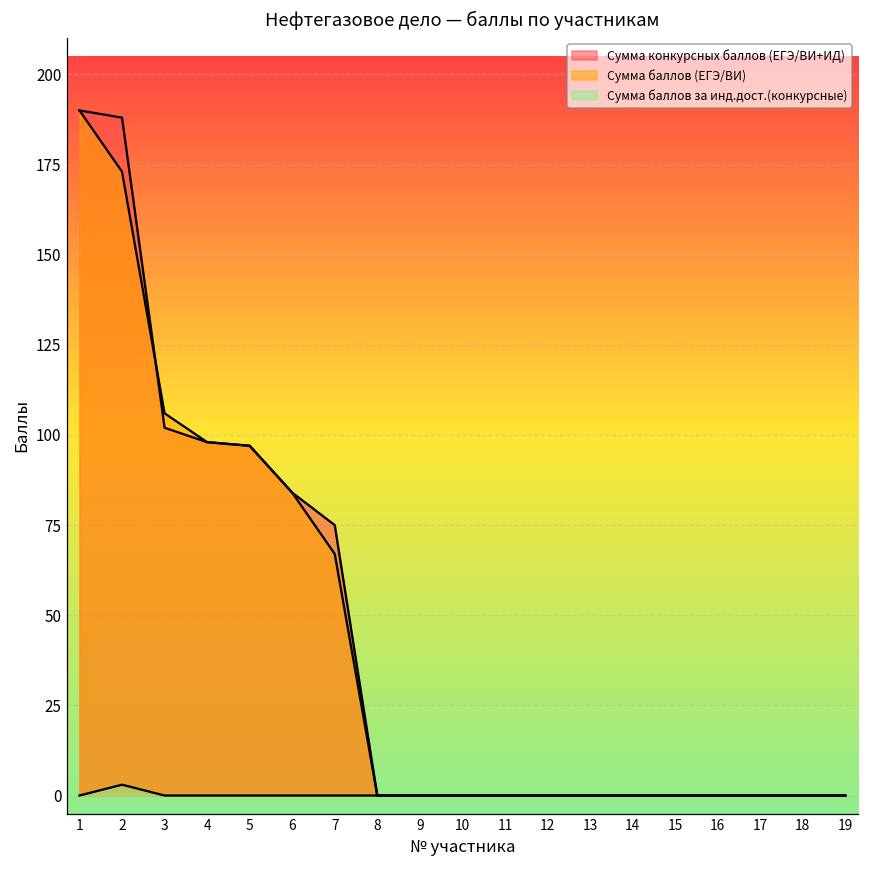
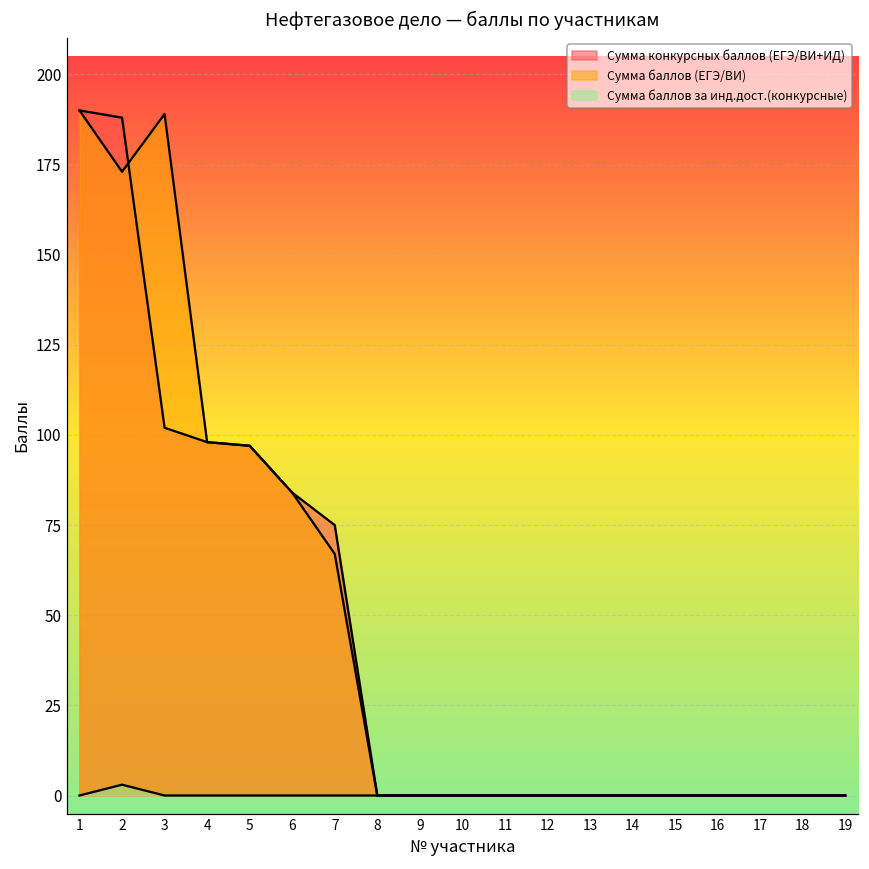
  {
    "Сумма конкурсных баллов (ЕГЭ/ВИ+ИД)": {
      "2": 188,
      "3": 102,
      "7": 75
    },
    "Сумма баллов (ЕГЭ/ВИ)": {
      "2": 173,
-     "3": 106,
+     "3": 189,
      "7": 67
    },
    "Сумма баллов за инд.дост.(конкурсные)": {
      "1": 0,
      "2": 3,
      "3": 0,
      "4": 0,
      "5": 0,
      "6": 0,
      "7": 0
    }
  }
